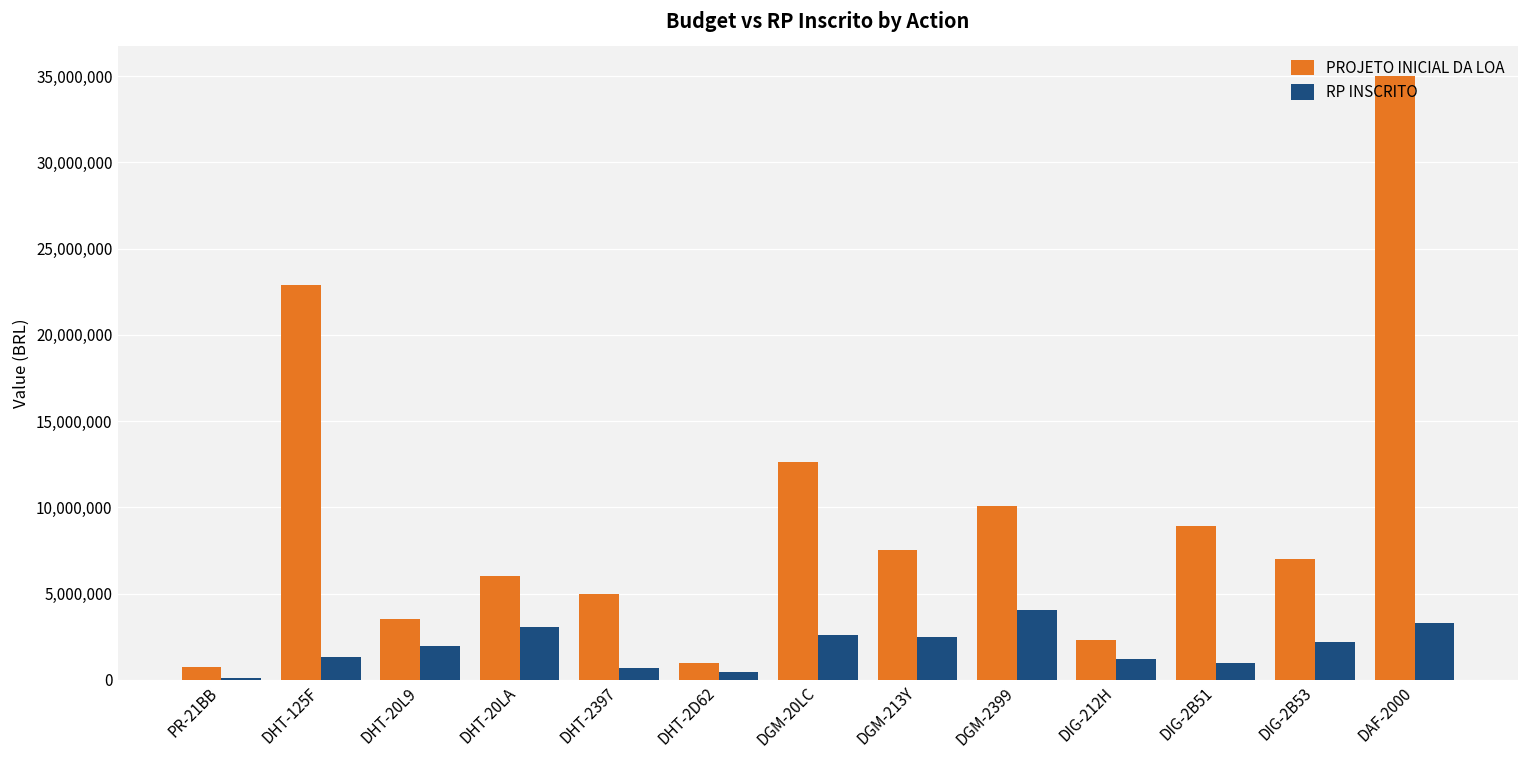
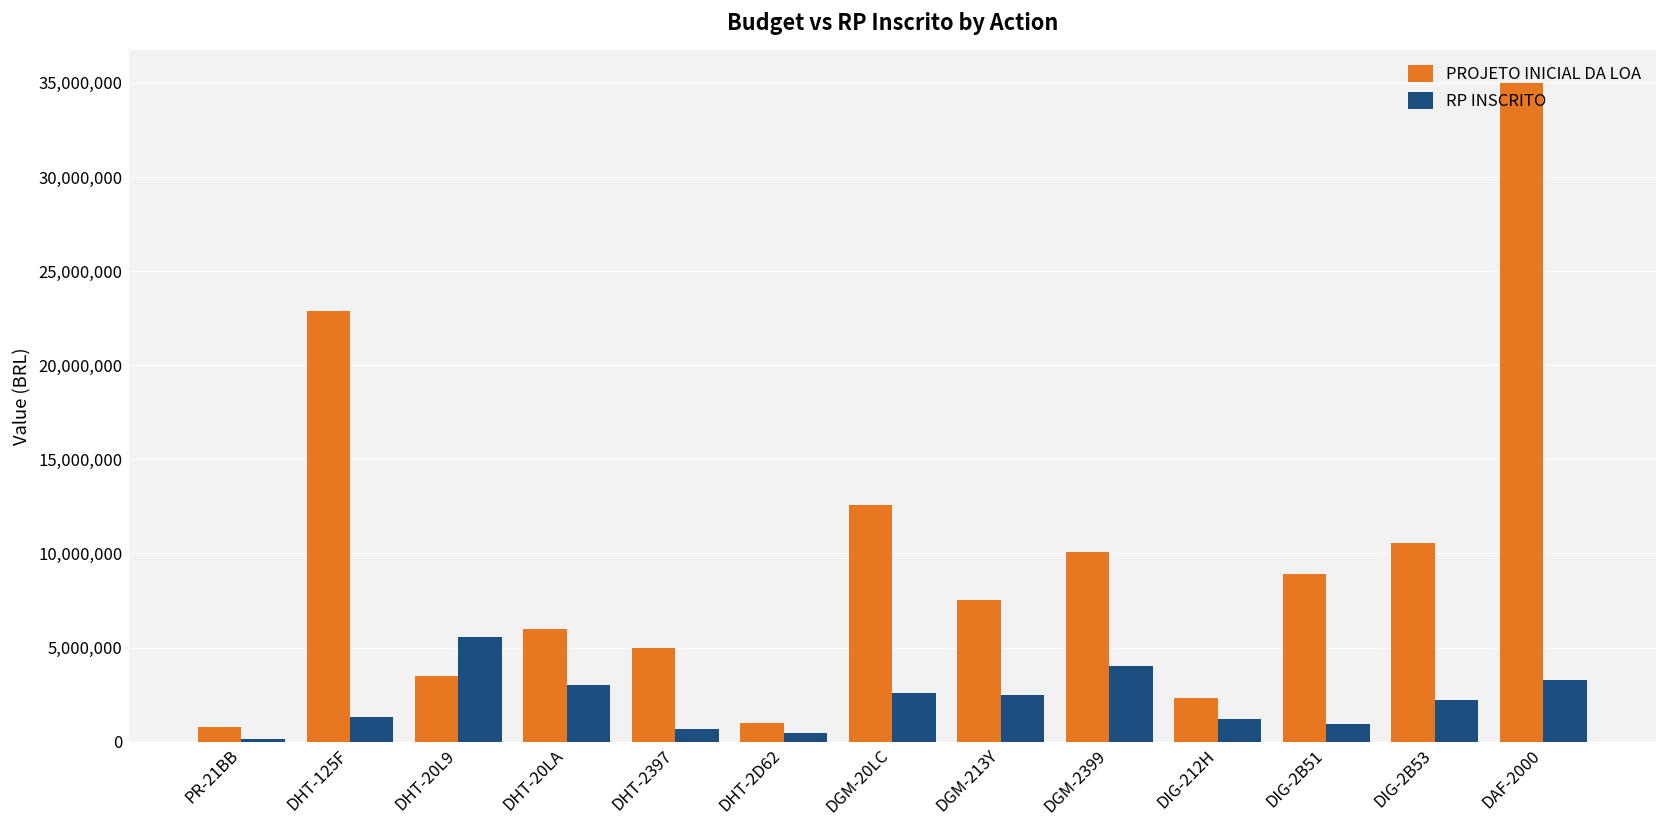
  {
    "PROJETO INICIAL DA LOA": {
      "PR-21BB": "800,000",
      "DHT-125F": "22,900,000",
      "DHT-20L9": "3,500,000",
      "DHT-20LA": "6,000,000",
      "DHT-2397": "5,000,000",
      "DHT-2D62": "1,000,000",
      "DGM-20LC": "12,600,000",
      "DGM-213Y": "7,500,000",
      "DGM-2399": "10,100,000",
      "DIG-212H": "2,300,000",
      "DIG-2B51": "8,900,000",
-     "DIG-2B53": "7,000,000",
+     "DIG-2B53": "10,500,000",
      "DAF-2000": "35,000,000"
    },
    "RP INSCRITO": {
      "DHT-125F": "1,300,000",
-     "DHT-20L9": "2,000,000",
+     "DHT-20L9": "5,600,000",
      "DHT-20LA": "3,000,000",
      "DHT-2397": "700,000",
      "DHT-2D62": "400,000",
      "DGM-20LC": "2,600,000",
      "DGM-213Y": "2,500,000",
      "DGM-2399": "4,000,000",
      "DIG-212H": "1,200,000",
      "DIG-2B51": "900,000",
      "DIG-2B53": "2,200,000",
      "DAF-2000": "3,300,000"
    }
  }
